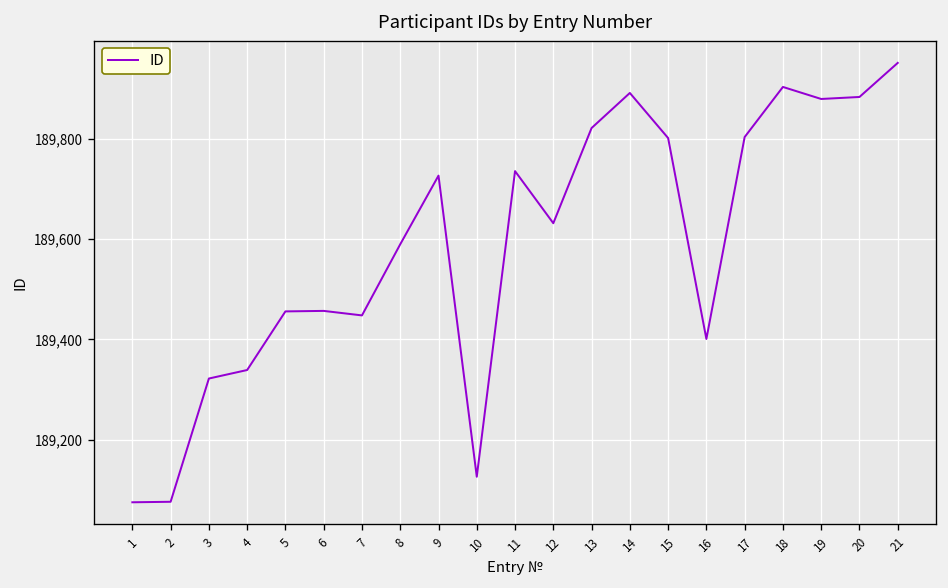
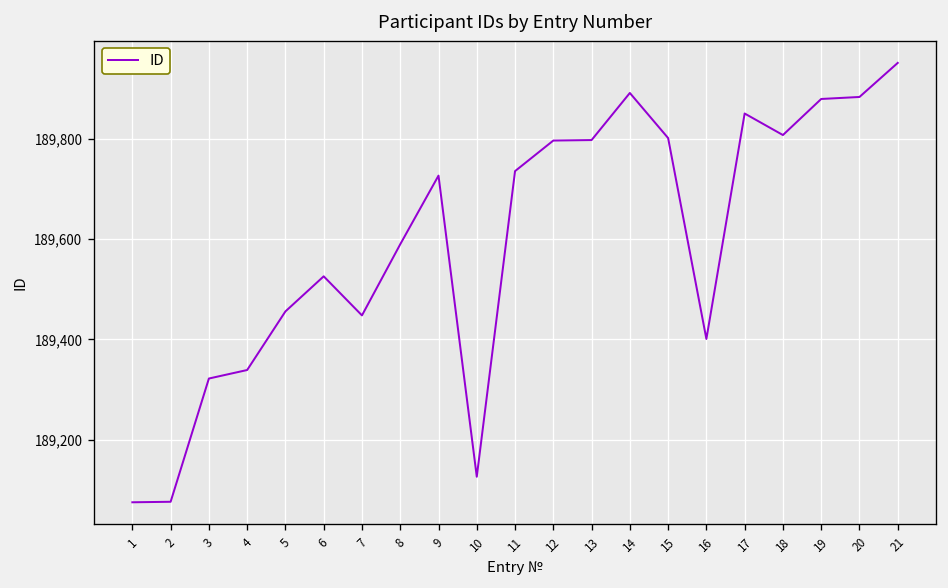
  {
    "1": "189,080",
    "2": "189,080",
    "3": "189,320",
    "4": "189,340",
    "5": "189,460",
-   "6": "189,460",
+   "6": "189,530",
    "7": "189,450",
    "8": "189,590",
    "9": "189,730",
    "10": "189,130",
    "11": "189,740",
-   "12": "189,630",
-   "13": "189,820",
+   "12": "189,800",
+   "13": "189,800",
    "14": "189,890",
    "15": "189,800",
    "16": "189,400",
-   "17": "189,800",
-   "18": "189,900",
+   "17": "189,850",
+   "18": "189,810",
    "19": "189,880",
    "20": "189,880",
    "21": "189,950"
  }
